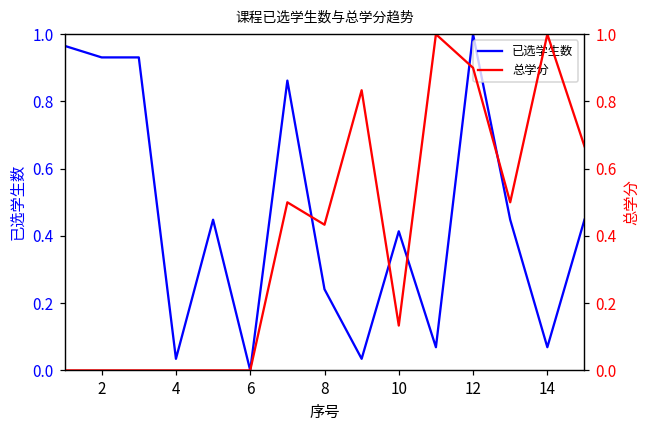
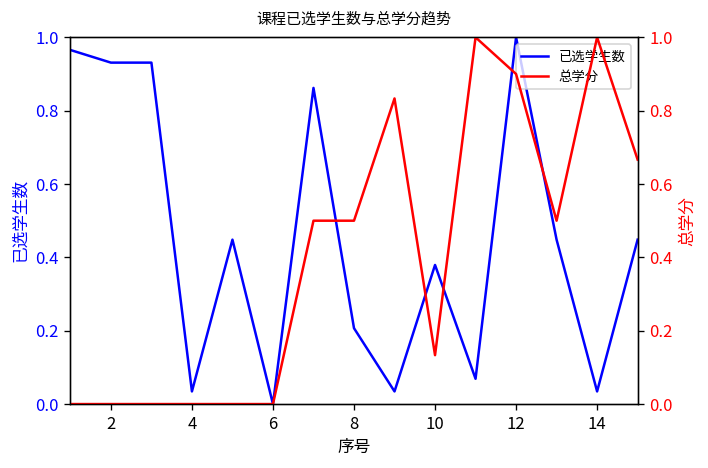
  {
    "已选学生数": {
      "2": 0.93,
      "4": 0.03,
      "6": 0.00,
-     "8": 0.24,
-     "10": 0.41,
+     "8": 0.21,
+     "10": 0.38,
      "12": 1.00,
-     "14": 0.07
+     "14": 0.03
    },
    "总学分": {
      "2": 0.00,
      "4": 0.00,
      "6": 0.00,
-     "8": 0.43,
+     "8": 0.50,
      "10": 0.13,
      "12": 0.90,
      "14": 1.00
    }
  }
